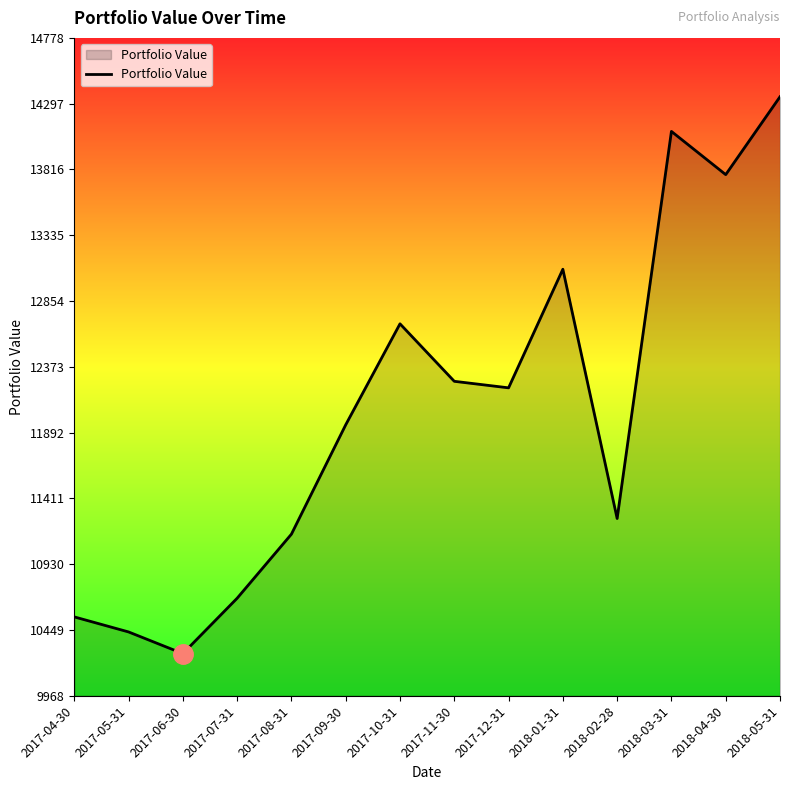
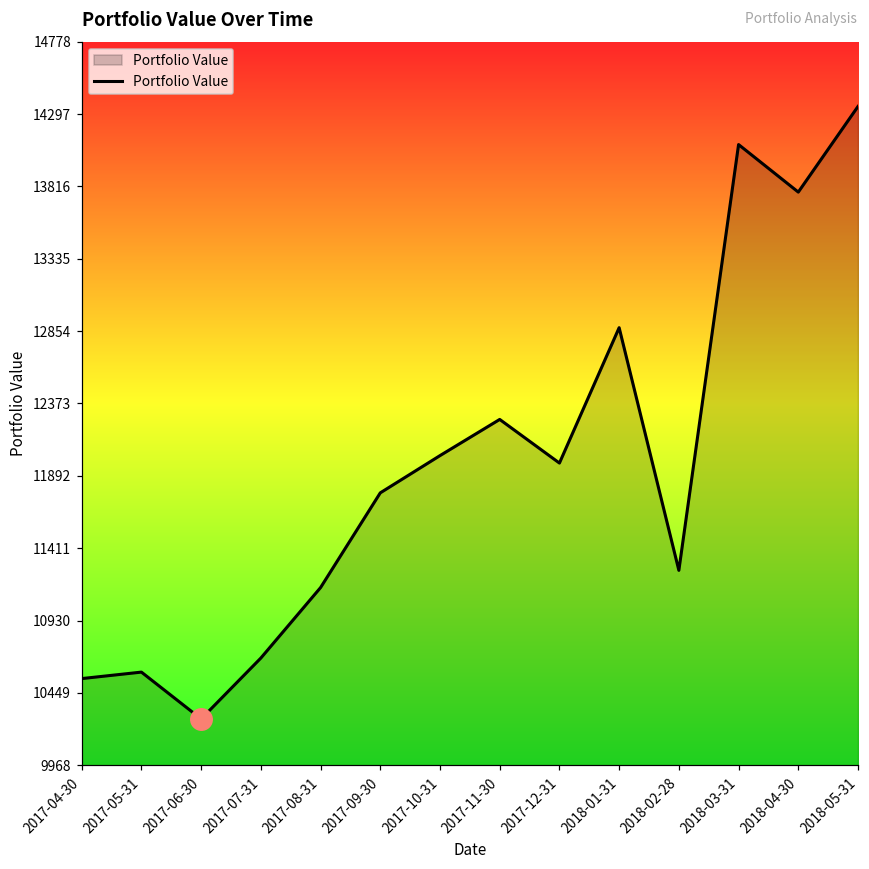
  {
    "Portfolio Value": {
      "2017-04-30": 10540,
-     "2017-05-31": 10430,
+     "2017-05-31": 10590,
      "2017-07-31": 10680,
      "2017-08-31": 11150,
-     "2017-09-30": 11950,
-     "2017-10-31": 12690,
+     "2017-09-30": 11780,
+     "2017-10-31": 12030,
      "2017-11-30": 12270,
-     "2017-12-31": 12220,
-     "2018-01-31": 13090,
+     "2017-12-31": 11980,
+     "2018-01-31": 12880,
      "2018-02-28": 11260,
      "2018-03-31": 14090,
      "2018-04-30": 13780,
      "2018-05-31": 14350
    }
  }
